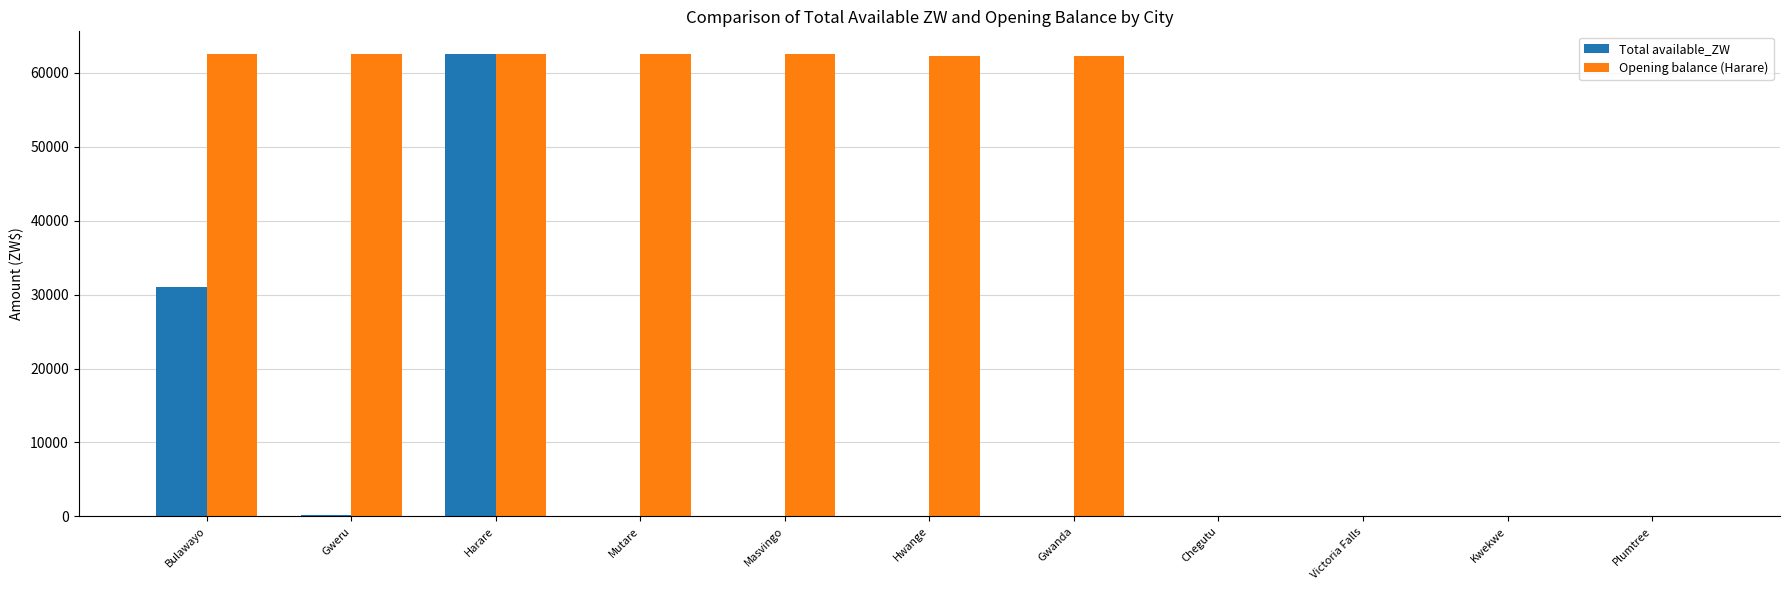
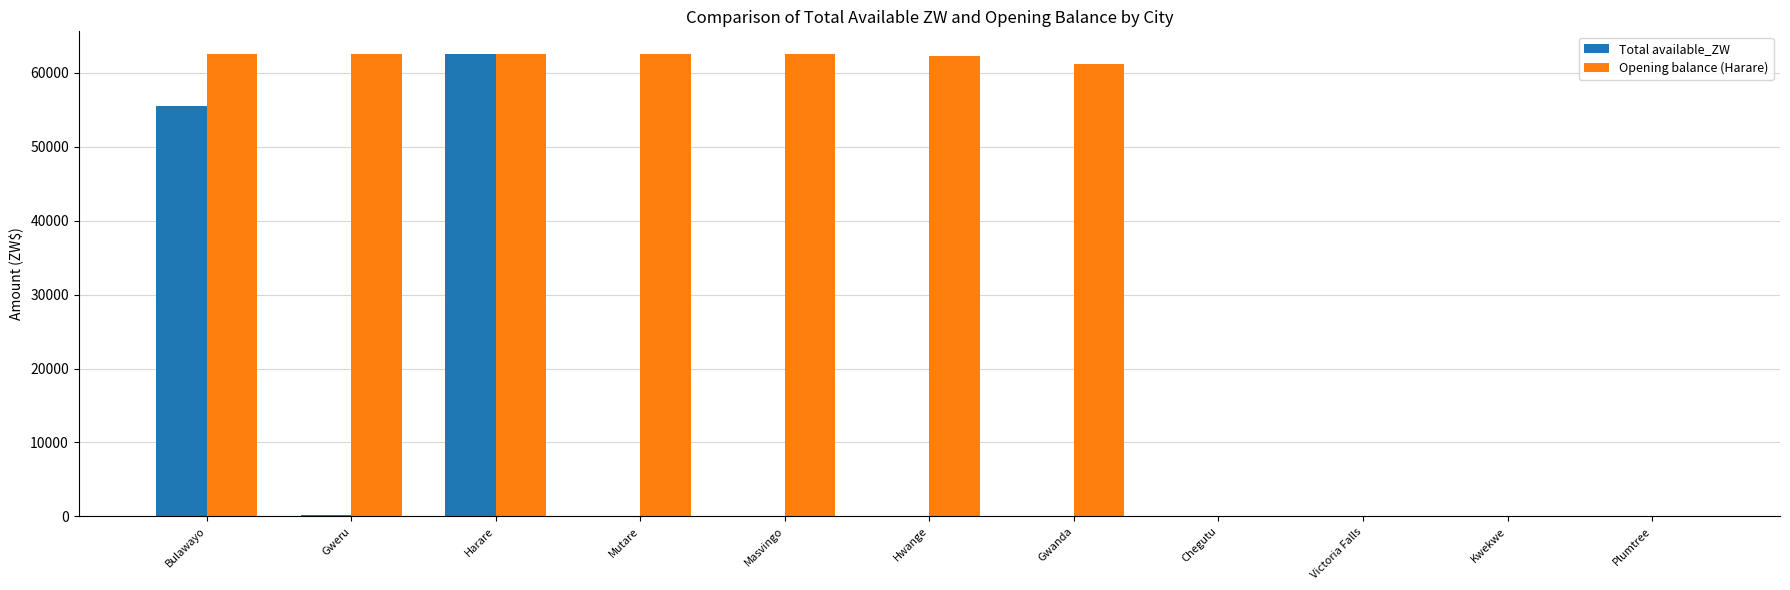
  {
    "Total available_ZW": {
-     "Bulawayo": 31000,
+     "Bulawayo": 55000,
      "Harare": 62000,
      "Mutare": 0,
      "Hwange": 0,
      "Gwanda": 0,
      "Chegutu": 0,
      "Victoria Falls": 0,
      "Kwekwe": 0,
      "Plumtree": 0
    },
    "Opening balance (Harare)": {
      "Bulawayo": 62000,
      "Gweru": 62000,
      "Harare": 62000,
      "Mutare": 62000,
      "Masvingo": 62000,
      "Hwange": 62000,
-     "Gwanda": 62000,
+     "Gwanda": 61000,
      "Chegutu": 0,
      "Victoria Falls": 0,
      "Kwekwe": 0,
      "Plumtree": 0
    }
  }
